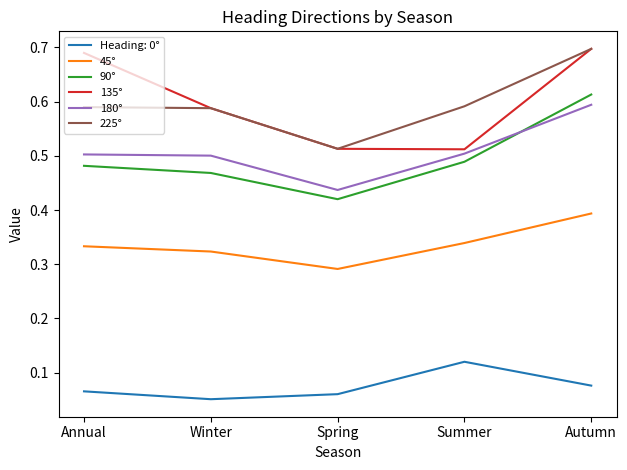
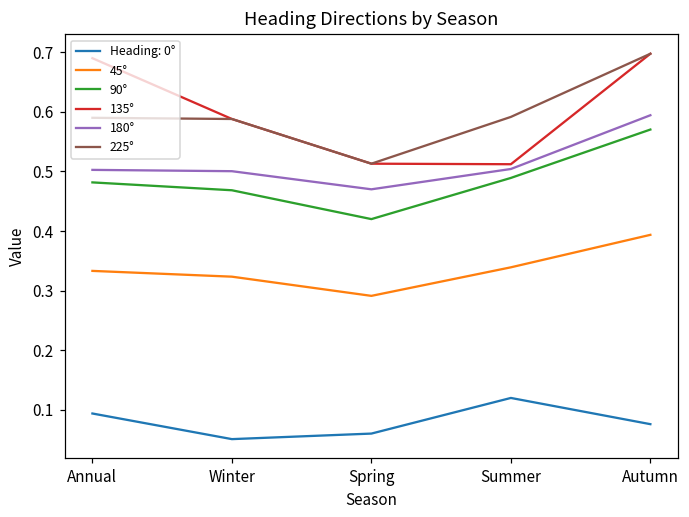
  {
    "Heading: 0°": {
-     "Annual": 0.07,
+     "Annual": 0.09,
      "Winter": 0.05,
      "Spring": 0.06,
      "Summer": 0.12,
      "Autumn": 0.08
    },
    "45°": {
      "Annual": 0.33,
      "Winter": 0.32,
      "Spring": 0.29,
      "Summer": 0.34,
      "Autumn": 0.39
    },
    "90°": {
      "Annual": 0.48,
      "Winter": 0.47,
      "Spring": 0.42,
      "Summer": 0.49,
-     "Autumn": 0.61
+     "Autumn": 0.57
    },
    "135°": {
      "Summer": 0.51
    },
    "180°": {
      "Annual": 0.50,
      "Winter": 0.50,
-     "Spring": 0.44,
+     "Spring": 0.47,
      "Summer": 0.50,
      "Autumn": 0.59
    },
    "225°": {
      "Summer": 0.59
    }
  }
